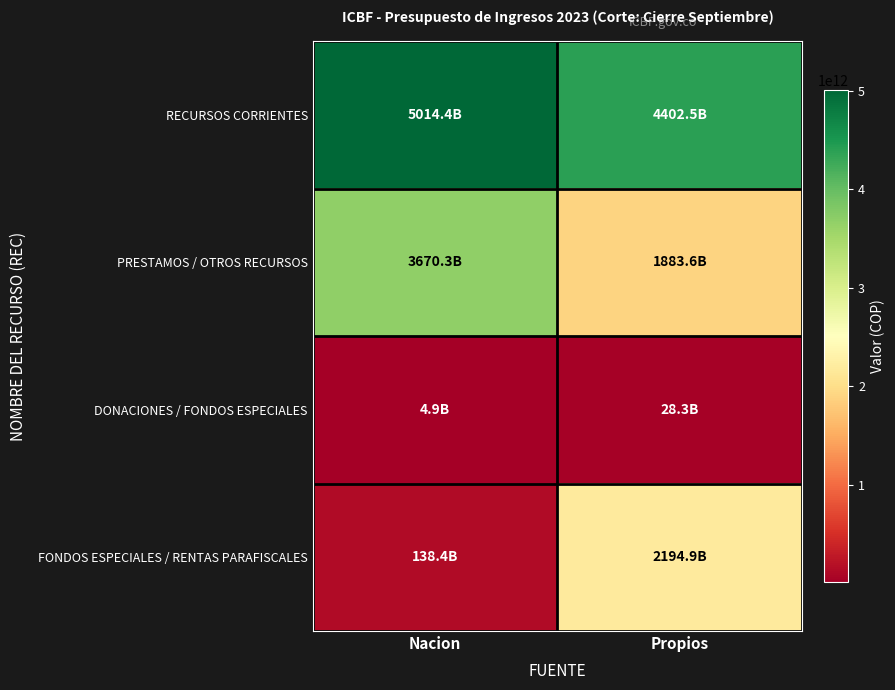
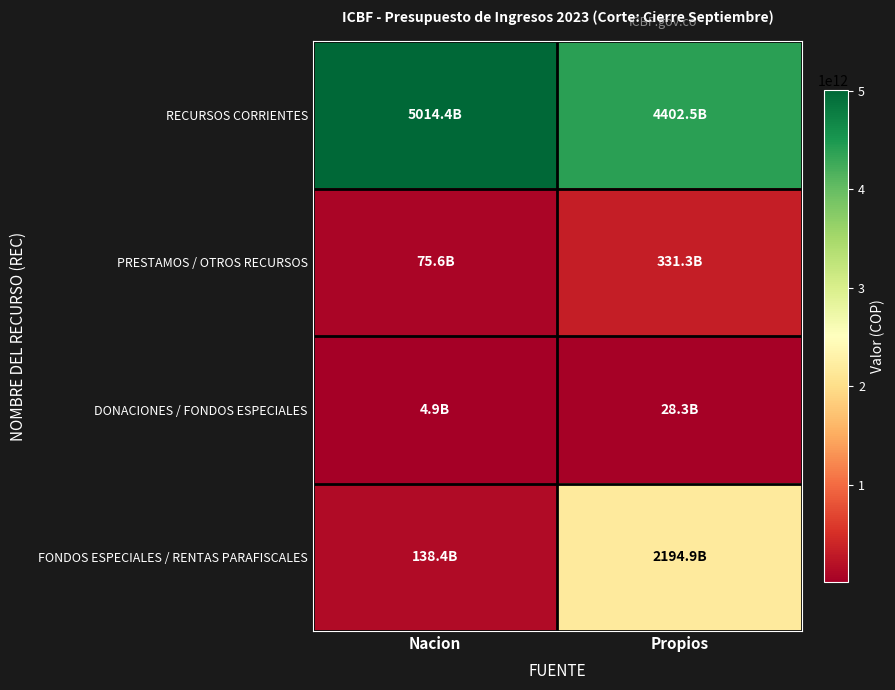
  {
    "RECURSOS CORRIENTES": {
      "Nacion": "5014.4B",
      "Propios": "4402.5B"
    },
    "PRESTAMOS / OTROS RECURSOS": {
-     "Nacion": "3670.3B",
-     "Propios": "1883.6B"
+     "Nacion": "75.6B",
+     "Propios": "331.3B"
    },
    "DONACIONES / FONDOS ESPECIALES": {
      "Nacion": "4.9B",
      "Propios": "28.3B"
    },
    "FONDOS ESPECIALES / RENTAS PARAFISCALES": {
      "Nacion": "138.4B",
      "Propios": "2194.9B"
    }
  }
